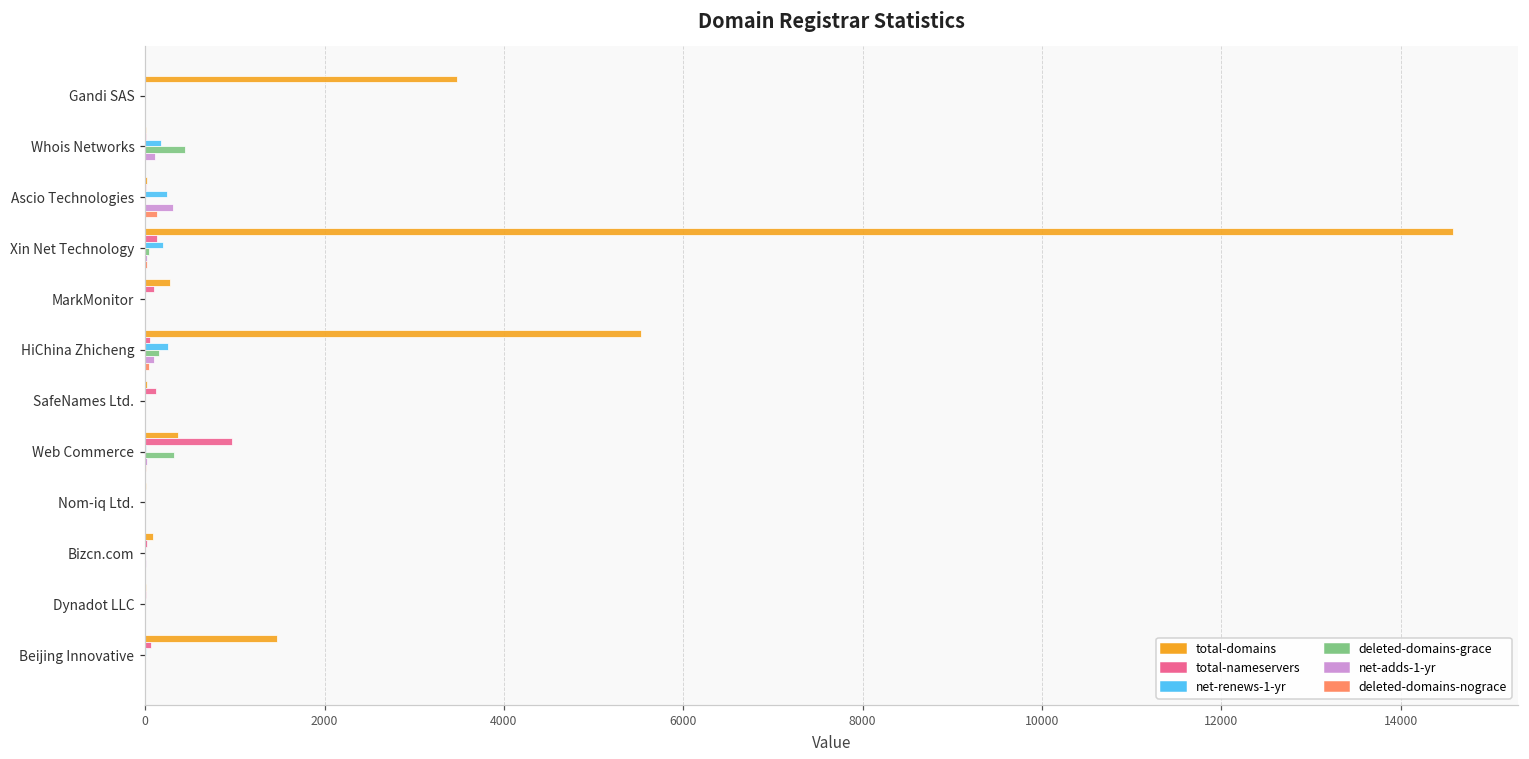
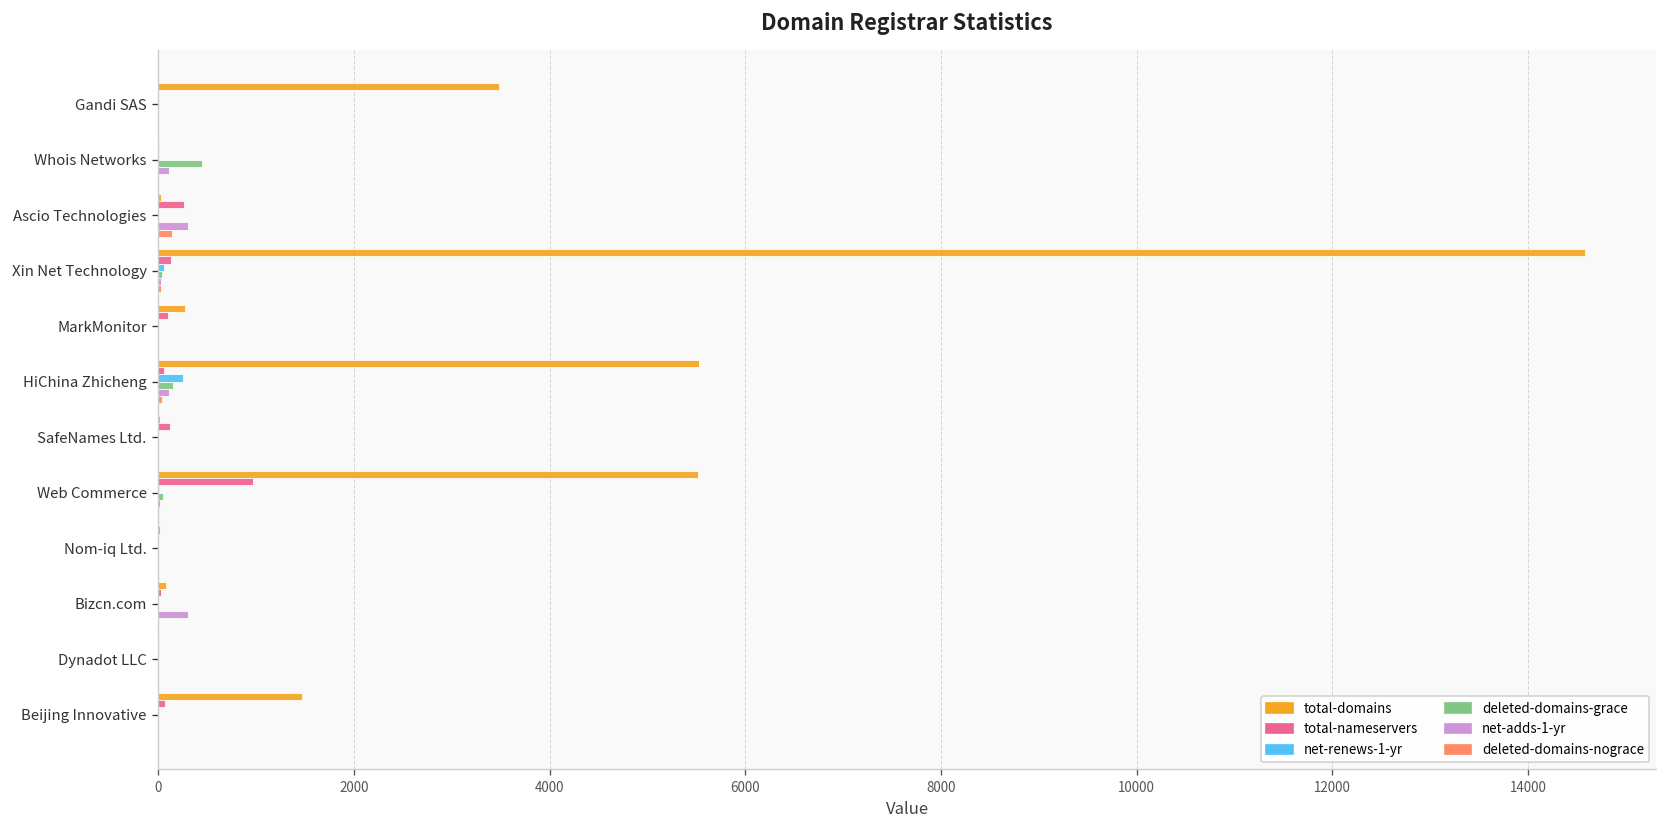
  {
    "total-domains": {
      "Gandi SAS": 3500,
      "Xin Net Technology": 14600,
      "MarkMonitor": 300,
      "HiChina Zhicheng": 5500,
-     "Web Commerce": 400,
+     "Web Commerce": 5500,
      "Bizcn.com": 100,
      "Beijing Innovative": 1500
    },
    "total-nameservers": {
      "Gandi SAS": 0,
-     "Ascio Technologies": 0,
+     "Ascio Technologies": 300,
      "Xin Net Technology": 100,
      "MarkMonitor": 100,
      "HiChina Zhicheng": 100,
      "SafeNames Ltd.": 100,
      "Web Commerce": 1000,
      "Beijing Innovative": 100
    },
    "net-renews-1-yr": {
      "Gandi SAS": 0,
-     "Whois Networks": 200,
-     "Ascio Technologies": 200,
-     "Xin Net Technology": 200,
+     "Whois Networks": 0,
+     "Ascio Technologies": 0,
+     "Xin Net Technology": 100,
      "HiChina Zhicheng": 300,
      "Nom-iq Ltd.": 0,
      "Dynadot LLC": 0
    },
    "deleted-domains-grace": {
      "Gandi SAS": 0,
      "Whois Networks": 400,
      "Ascio Technologies": 0,
      "Xin Net Technology": 0,
      "MarkMonitor": 0,
      "HiChina Zhicheng": 200,
      "SafeNames Ltd.": 0,
-     "Web Commerce": 300,
+     "Web Commerce": 100,
      "Nom-iq Ltd.": 0,
      "Dynadot LLC": 0
    },
    "net-adds-1-yr": {
      "Gandi SAS": 0,
      "Whois Networks": 100,
      "Ascio Technologies": 300,
      "MarkMonitor": 0,
      "HiChina Zhicheng": 100,
      "SafeNames Ltd.": 0,
      "Nom-iq Ltd.": 0,
-     "Bizcn.com": 0,
+     "Bizcn.com": 300,
      "Dynadot LLC": 0
    },
    "deleted-domains-nograce": {
      "Gandi SAS": 0,
      "Whois Networks": 0,
      "Ascio Technologies": 100,
      "MarkMonitor": 0,
      "HiChina Zhicheng": 0,
      "SafeNames Ltd.": 0,
      "Nom-iq Ltd.": 0,
      "Bizcn.com": 0,
      "Dynadot LLC": 0,
      "Beijing Innovative": 0
    }
  }
